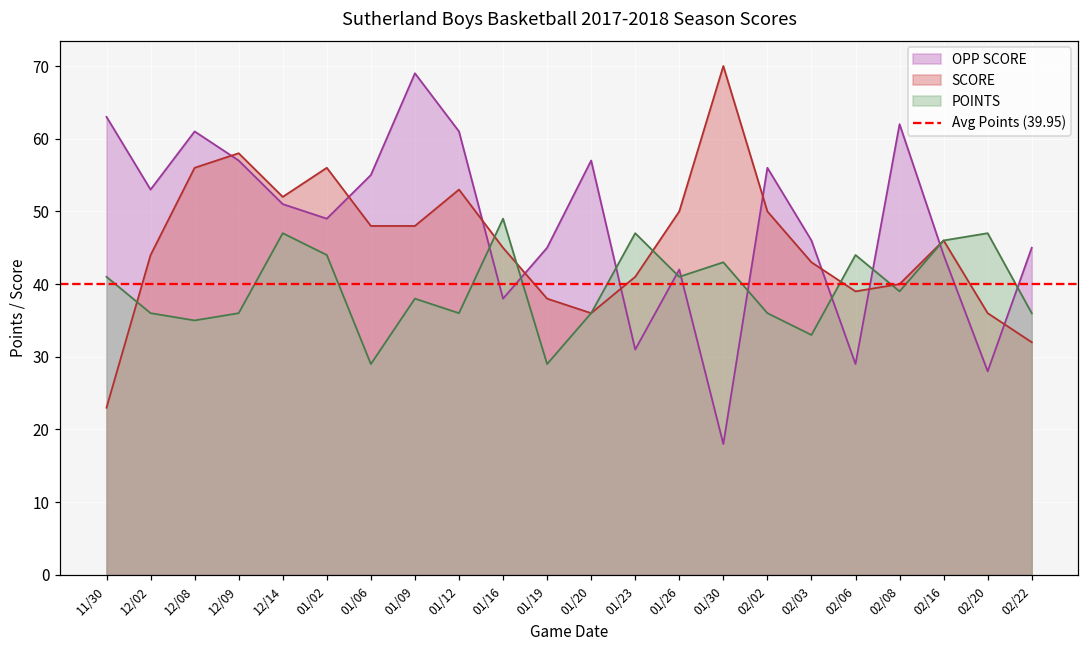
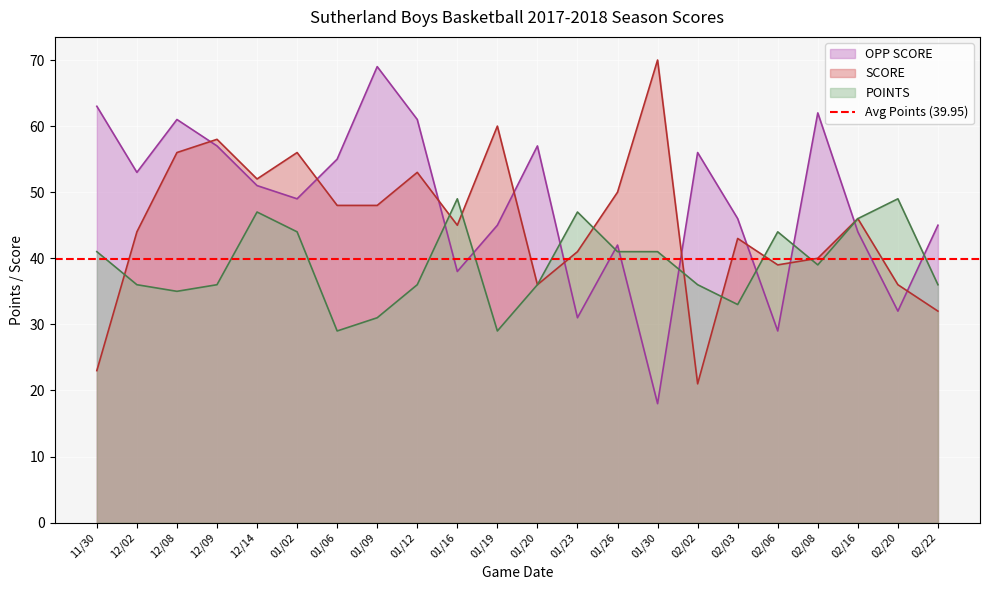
  {
    "OPP SCORE": {
      "11/30": 63,
      "12/02": 53,
      "12/08": 61,
      "12/09": 57,
      "12/14": 51,
      "01/02": 49,
      "01/06": 55,
      "01/09": 69,
      "01/12": 61,
      "01/16": 38,
      "01/19": 45,
      "01/20": 57,
      "01/23": 31,
      "01/26": 42,
      "01/30": 18,
      "02/02": 56,
      "02/03": 46,
      "02/06": 29,
      "02/08": 62,
      "02/16": 44,
-     "02/20": 28,
+     "02/20": 32,
      "02/22": 45
    },
    "SCORE": {
      "11/30": 23,
      "12/02": 44,
      "12/08": 56,
      "12/09": 58,
      "12/14": 52,
      "01/02": 56,
      "01/06": 48,
      "01/09": 48,
      "01/12": 53,
      "01/16": 45,
-     "01/19": 38,
+     "01/19": 60,
      "01/23": 41,
      "01/26": 50,
      "01/30": 70,
-     "02/02": 50,
+     "02/02": 21,
      "02/03": 43,
      "02/06": 39,
      "02/08": 40,
      "02/20": 36,
      "02/22": 32
    },
    "POINTS": {
      "11/30": 41,
      "12/02": 36,
      "12/08": 35,
      "12/09": 36,
      "12/14": 47,
      "01/02": 44,
      "01/06": 29,
-     "01/09": 38,
+     "01/09": 31,
      "01/12": 36,
      "01/16": 49,
      "01/19": 29,
      "01/23": 47,
      "01/26": 41,
-     "01/30": 43,
+     "01/30": 41,
      "02/02": 36,
      "02/03": 33,
      "02/06": 44,
      "02/08": 39,
-     "02/20": 47,
+     "02/20": 49,
      "02/22": 36
    }
  }
